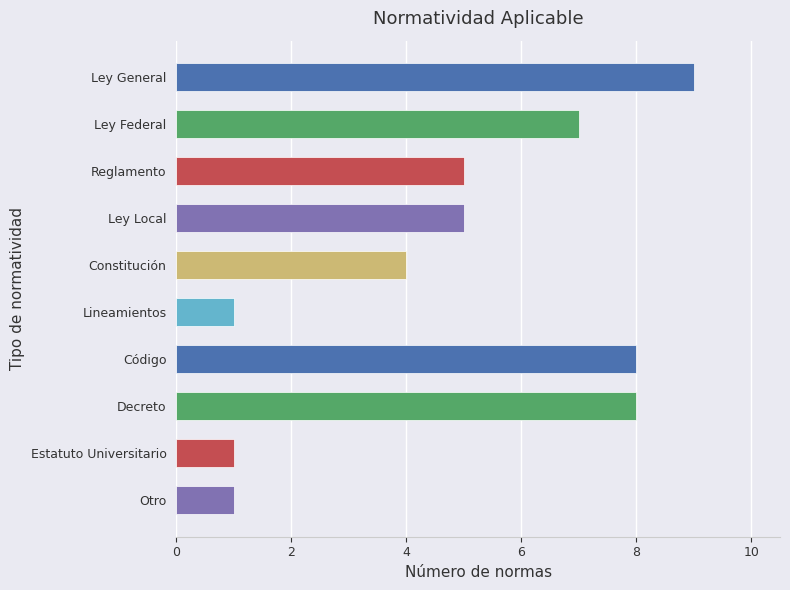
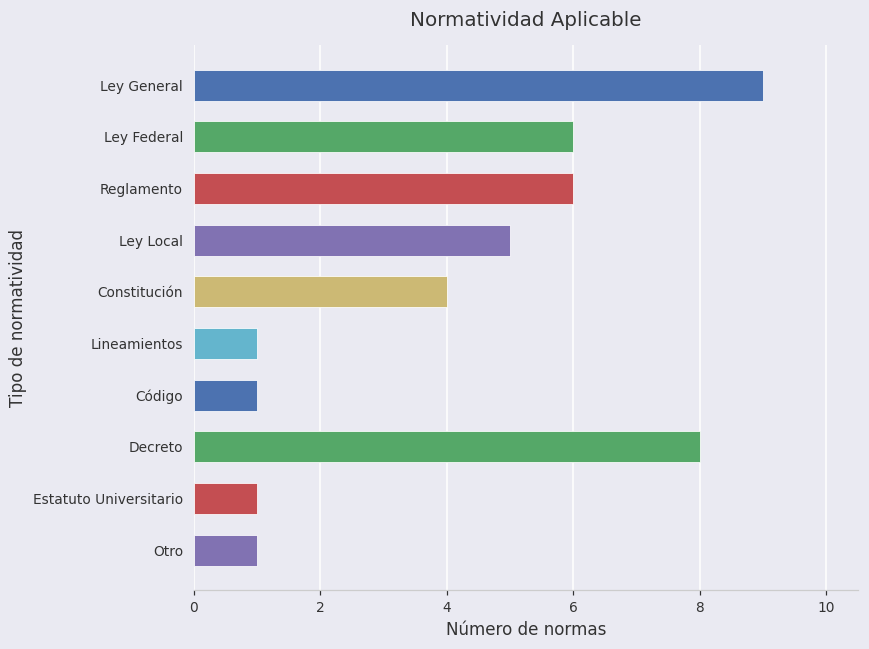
  {
    "Ley General": 9,
-   "Ley Federal": 7,
-   "Reglamento": 5,
+   "Ley Federal": 6,
+   "Reglamento": 6,
    "Ley Local": 5,
    "Constitución": 4,
    "Lineamientos": 1,
-   "Código": 8,
+   "Código": 1,
    "Decreto": 8,
    "Estatuto Universitario": 1,
    "Otro": 1
  }
